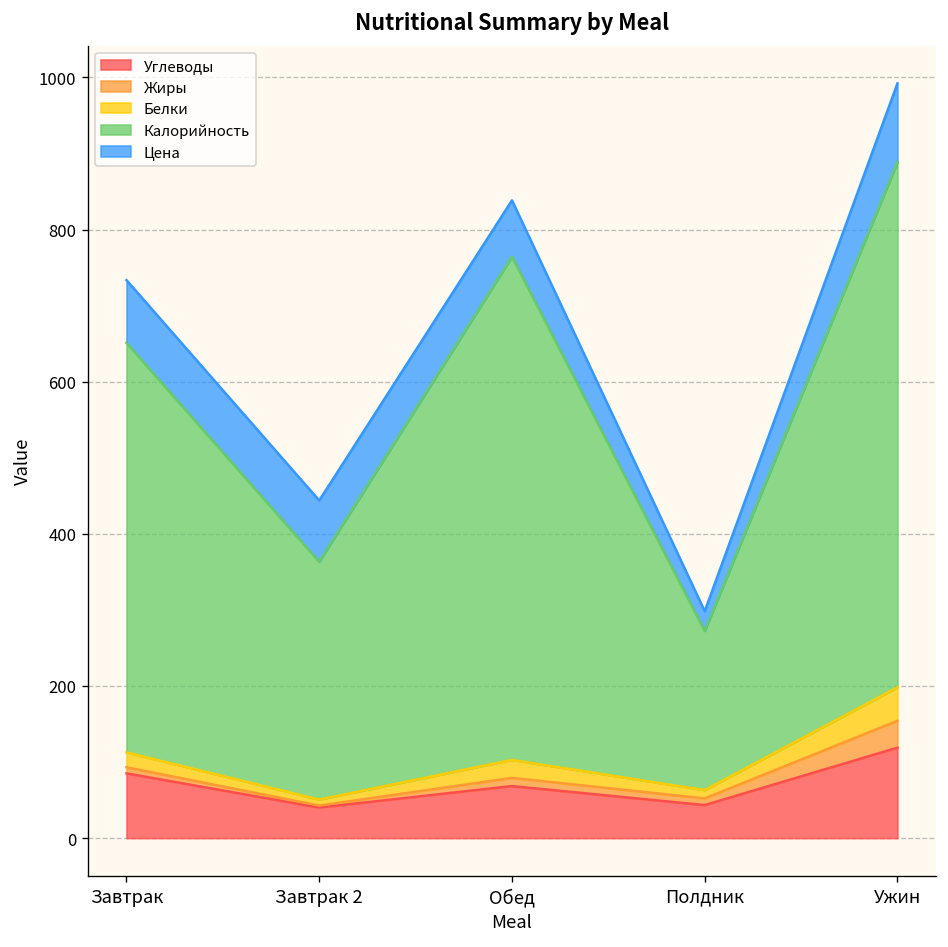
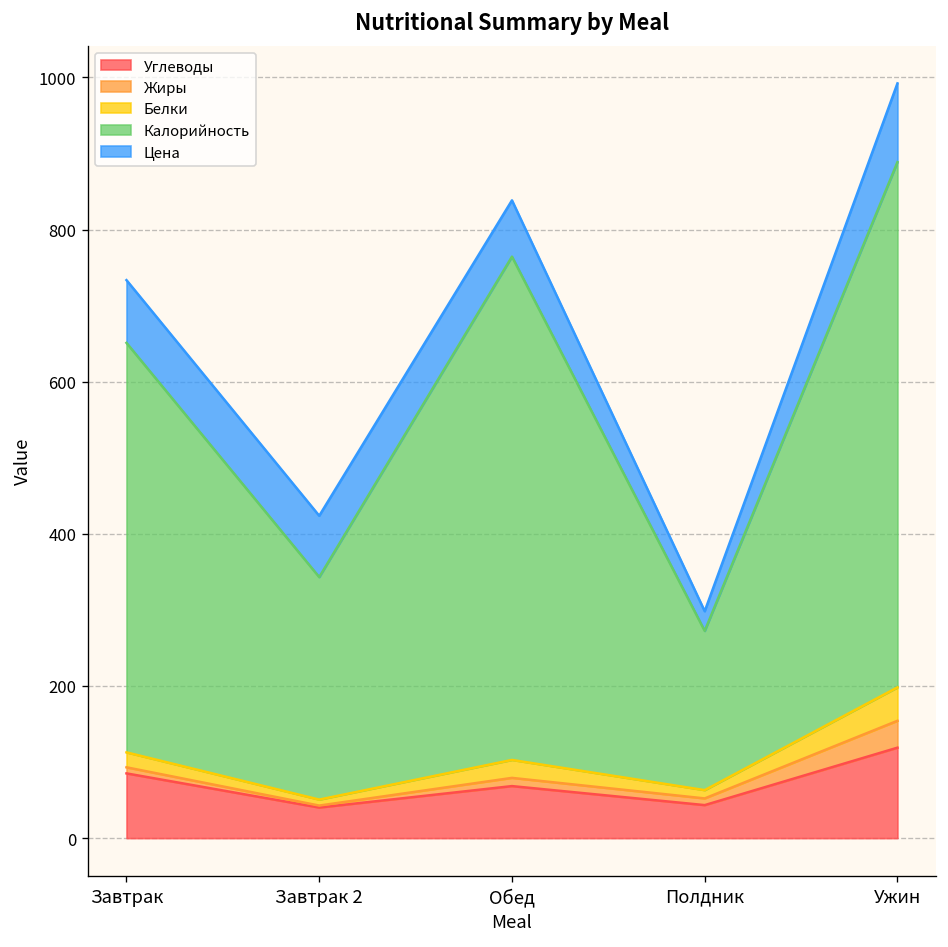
  {
    "Углеводы": {
      "Завтрак": 90,
      "Обед": 70,
      "Полдник": 40,
      "Ужин": 120
    },
    "Жиры": {
      "Завтрак": 10,
      "Обед": 10,
      "Полдник": 10,
      "Ужин": 40
    },
    "Белки": {
      "Завтрак": 20,
      "Завтрак 2": 10,
      "Обед": 20,
      "Полдник": 10,
      "Ужин": 40
    },
    "Калорийность": {
      "Завтрак": 540,
-     "Завтрак 2": 310,
+     "Завтрак 2": 290,
      "Обед": 660,
      "Полдник": 210,
      "Ужин": 690
    },
    "Цена": {
      "Завтрак": 80,
      "Завтрак 2": 80,
      "Обед": 70,
      "Полдник": 30,
      "Ужин": 100
    }
  }
